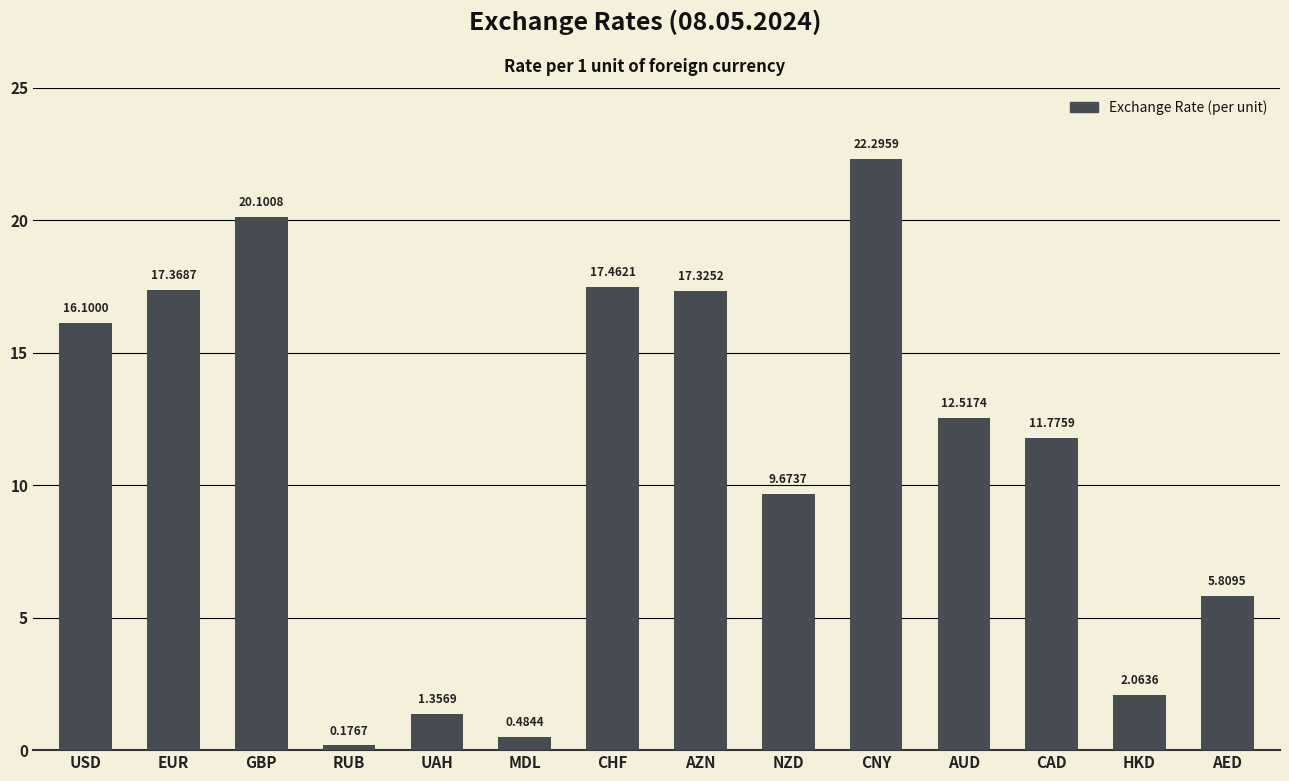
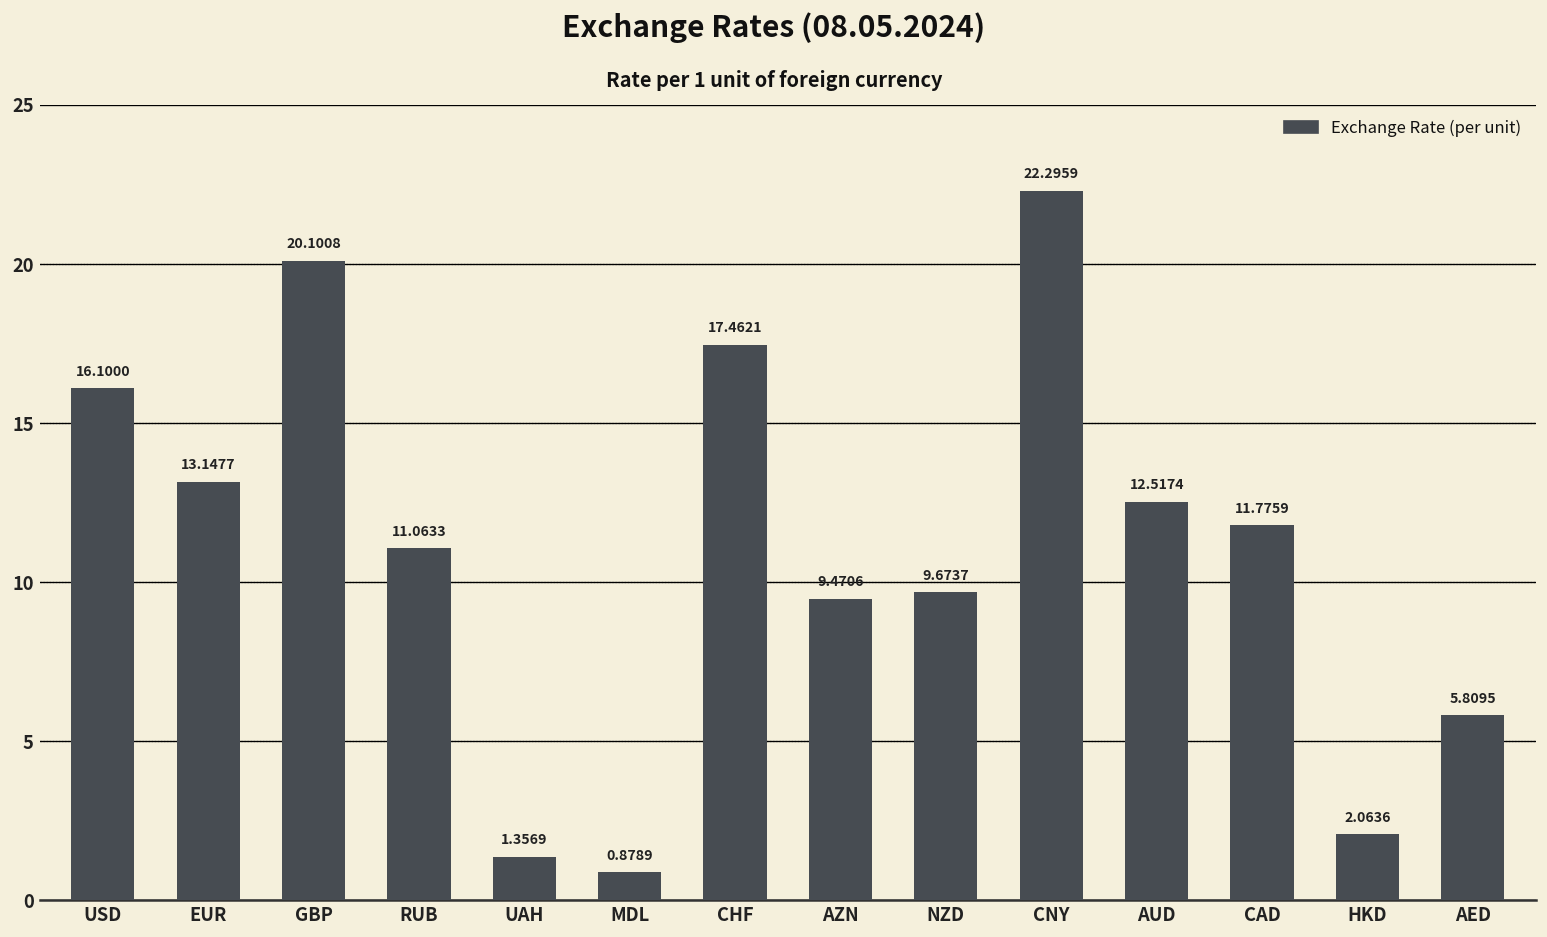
  {
    "USD": 16.1000,
-   "EUR": 17.3687,
+   "EUR": 13.1477,
    "GBP": 20.1008,
-   "RUB": 0.1767,
+   "RUB": 11.0633,
    "UAH": 1.3569,
-   "MDL": 0.4844,
+   "MDL": 0.8789,
    "CHF": 17.4621,
-   "AZN": 17.3252,
+   "AZN": 9.4706,
    "NZD": 9.6737,
    "CNY": 22.2959,
    "AUD": 12.5174,
    "CAD": 11.7759,
    "HKD": 2.0636,
    "AED": 5.8095
  }
